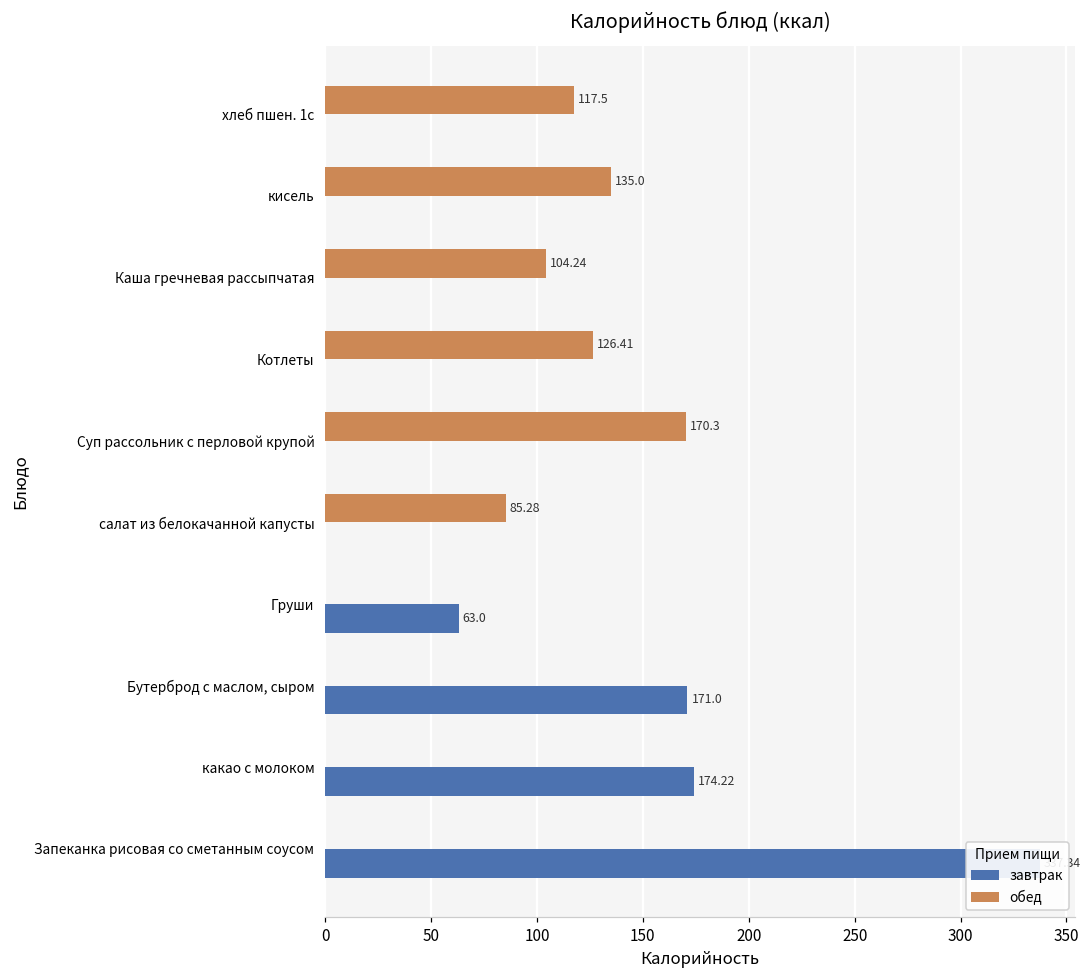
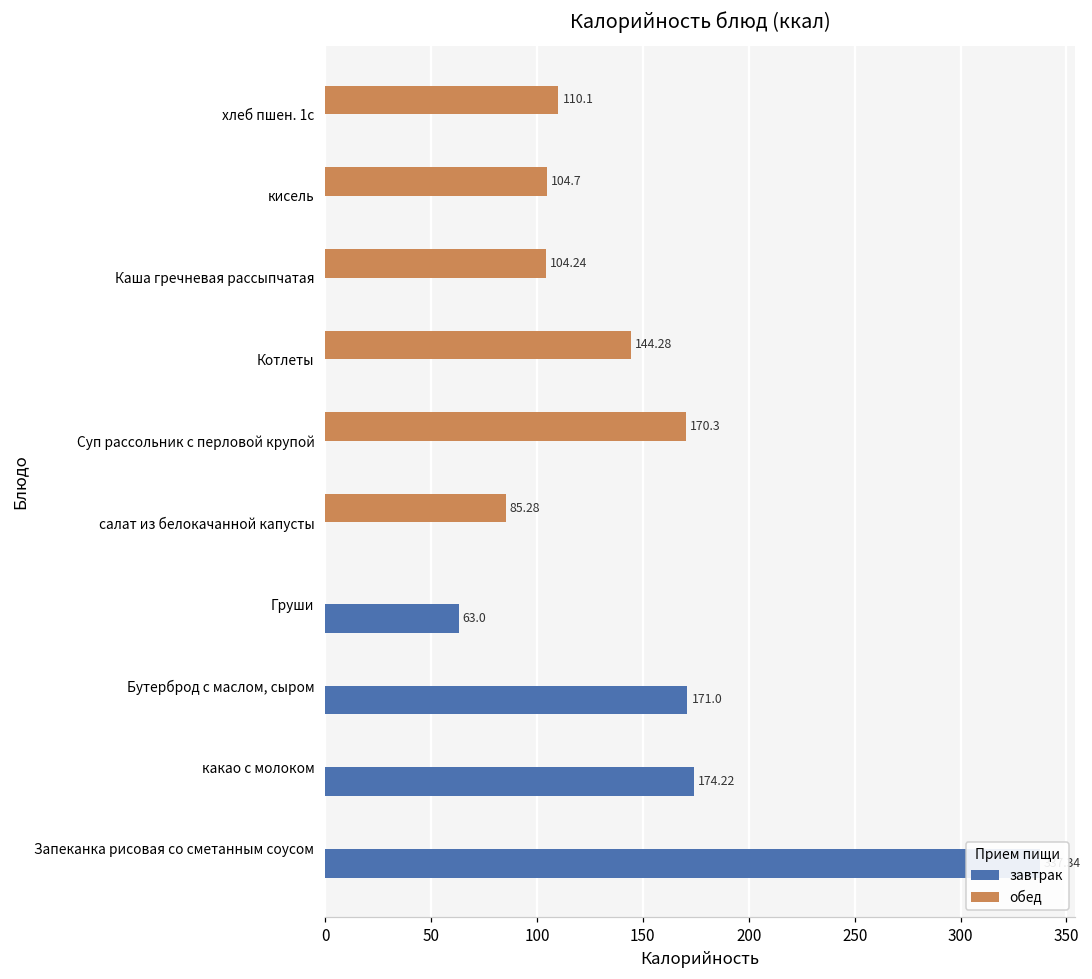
  {
    "завтрак": {
      "Груши": 63.0,
      "Бутерброд с маслом, сыром": 171.0,
      "какао с молоком": 174.22
    },
    "обед": {
-     "хлеб пшен. 1с": 117.5,
-     "кисель": 135.0,
+     "хлеб пшен. 1с": 110.1,
+     "кисель": 104.7,
      "Каша гречневая рассыпчатая": 104.24,
-     "Котлеты": 126.41,
+     "Котлеты": 144.28,
      "Суп рассольник с перловой крупой": 170.3,
      "салат из белокачанной капусты": 85.28
    }
  }
